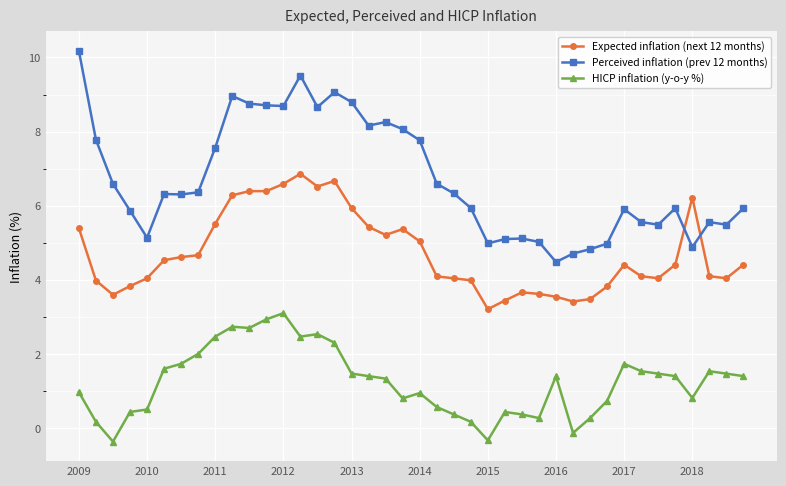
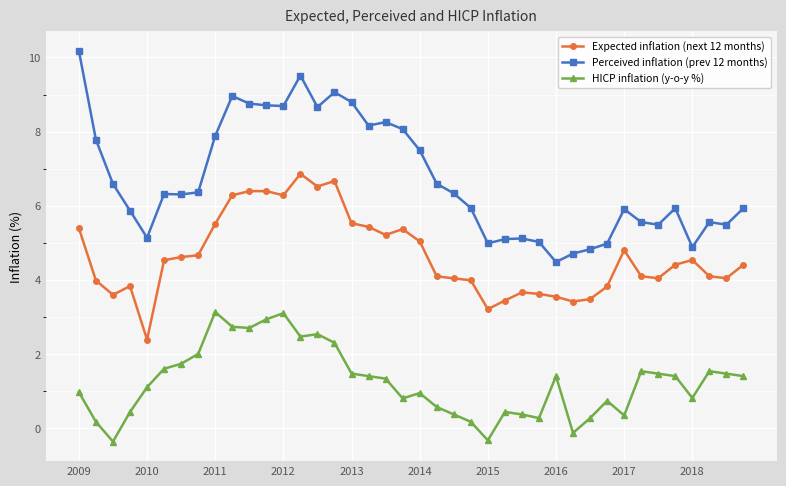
  {
    "Expected inflation (next 12 months)": {
      "2009": 5.4,
-     "2010": 4.0,
+     "2010": 2.4,
      "2011": 5.5,
-     "2012": 6.6,
-     "2013": 5.9,
+     "2012": 6.3,
+     "2013": 5.5,
      "2014": 5.0,
      "2015": 3.2,
      "2016": 3.5,
-     "2017": 4.4,
-     "2018": 6.2
+     "2017": 4.8,
+     "2018": 4.5
    },
    "Perceived inflation (prev 12 months)": {
      "2009": 10.2,
      "2010": 5.1,
-     "2011": 7.6,
+     "2011": 7.9,
      "2012": 8.7,
      "2013": 8.8,
-     "2014": 7.8,
+     "2014": 7.5,
      "2015": 5.0,
      "2016": 4.5,
      "2017": 5.9,
      "2018": 4.9
    },
    "HICP inflation (y-o-y %)": {
      "2009": 1.0,
-     "2010": 0.5,
-     "2011": 2.5,
+     "2010": 1.1,
+     "2011": 3.1,
      "2012": 3.1,
      "2013": 1.5,
      "2014": 0.9,
      "2015": -0.3,
      "2016": 1.4,
-     "2017": 1.7,
+     "2017": 0.3,
      "2018": 0.8
    }
  }
